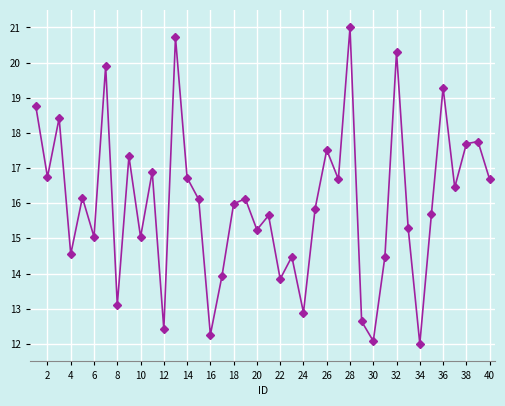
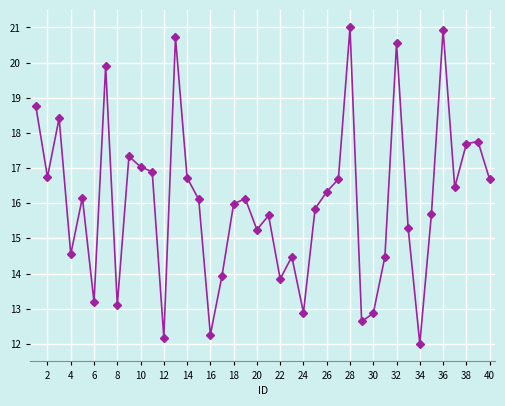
  {
    "2": 16.7,
    "4": 14.5,
-   "6": 15.0,
+   "6": 13.2,
    "8": 13.1,
-   "10": 15.0,
-   "12": 12.4,
+   "10": 17.0,
+   "12": 12.2,
    "14": 16.7,
    "16": 12.3,
    "18": 16.0,
    "20": 15.2,
    "22": 13.8,
    "24": 12.9,
-   "26": 17.5,
+   "26": 16.3,
    "28": 21.0,
-   "30": 12.1,
-   "32": 20.3,
+   "30": 12.9,
+   "32": 20.6,
    "34": 12.0,
-   "36": 19.3,
+   "36": 20.9,
    "38": 17.7,
    "40": 16.7
  }
